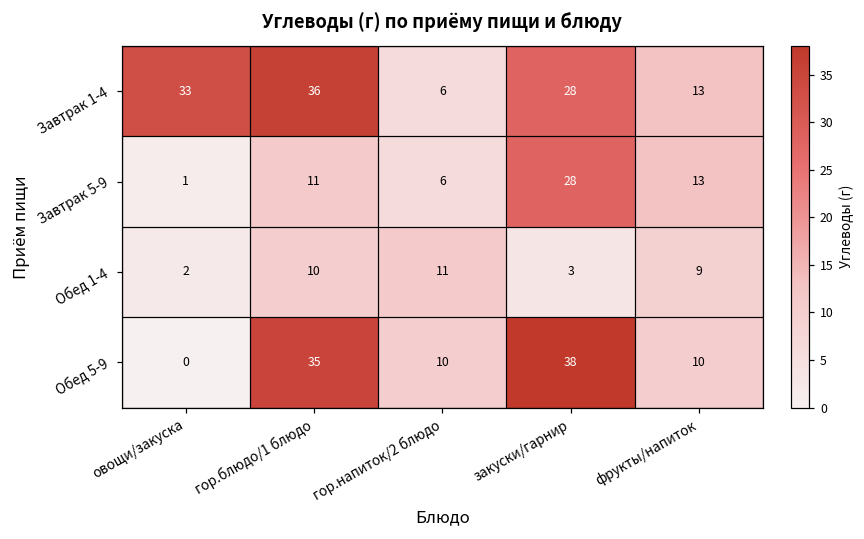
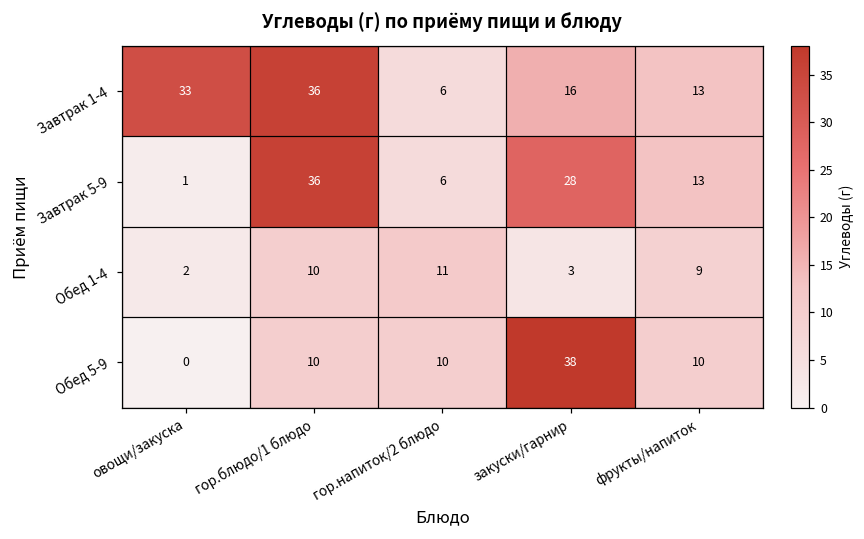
  {
    "Завтрак 1-4": {
      "овощи/закуска": 33,
      "гор.блюдо/1 блюдо": 36,
      "гор.напиток/2 блюдо": 6,
-     "закуски/гарнир": 28,
+     "закуски/гарнир": 16,
      "фрукты/напиток": 13
    },
    "Завтрак 5-9": {
      "овощи/закуска": 1,
-     "гор.блюдо/1 блюдо": 11,
+     "гор.блюдо/1 блюдо": 36,
      "гор.напиток/2 блюдо": 6,
      "закуски/гарнир": 28,
      "фрукты/напиток": 13
    },
    "Обед 1-4": {
      "овощи/закуска": 2,
      "гор.блюдо/1 блюдо": 10,
      "гор.напиток/2 блюдо": 11,
      "закуски/гарнир": 3,
      "фрукты/напиток": 9
    },
    "Обед 5-9": {
      "овощи/закуска": 0,
-     "гор.блюдо/1 блюдо": 35,
+     "гор.блюдо/1 блюдо": 10,
      "гор.напиток/2 блюдо": 10,
      "закуски/гарнир": 38,
      "фрукты/напиток": 10
    }
  }
